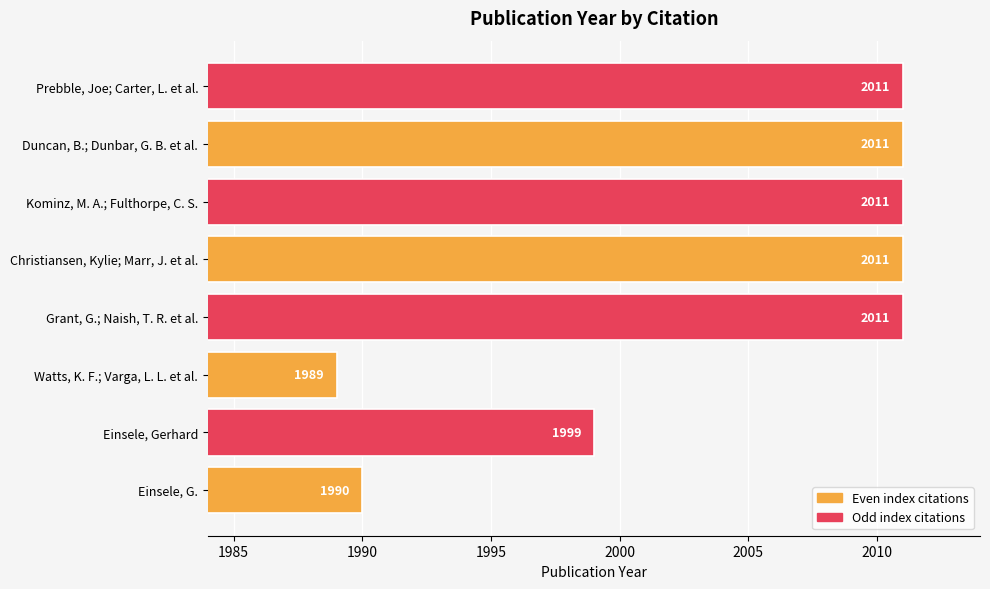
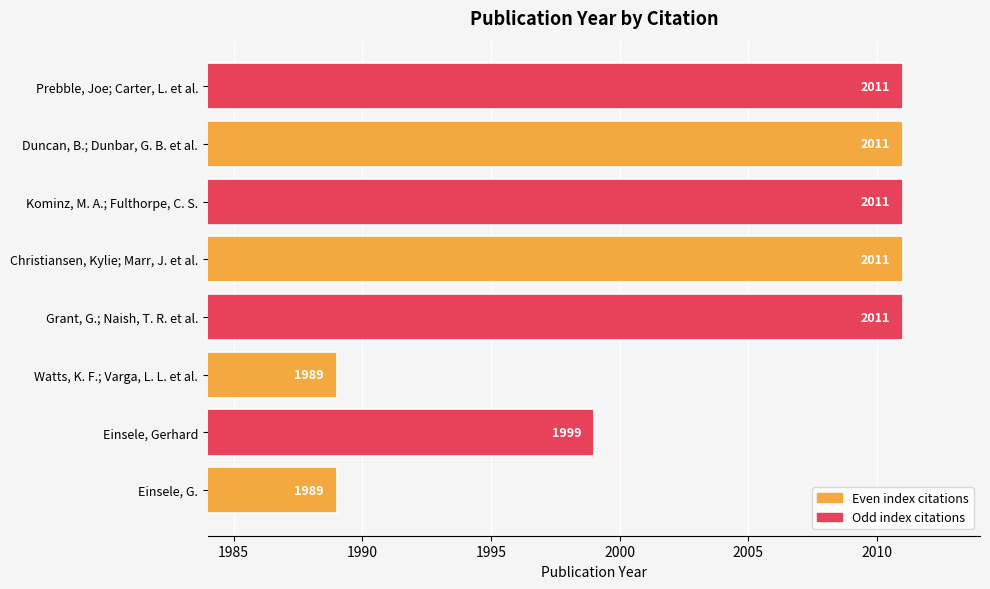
  {
    "Prebble, Joe; Carter, L. et al.": 2011,
    "Duncan, B.; Dunbar, G. B. et al.": 2011,
    "Kominz, M. A.; Fulthorpe, C. S.": 2011,
    "Christiansen, Kylie; Marr, J. et al.": 2011,
    "Grant, G.; Naish, T. R. et al.": 2011,
    "Watts, K. F.; Varga, L. L. et al.": 1989,
    "Einsele, Gerhard": 1999,
-   "Einsele, G.": 1990
+   "Einsele, G.": 1989
  }
